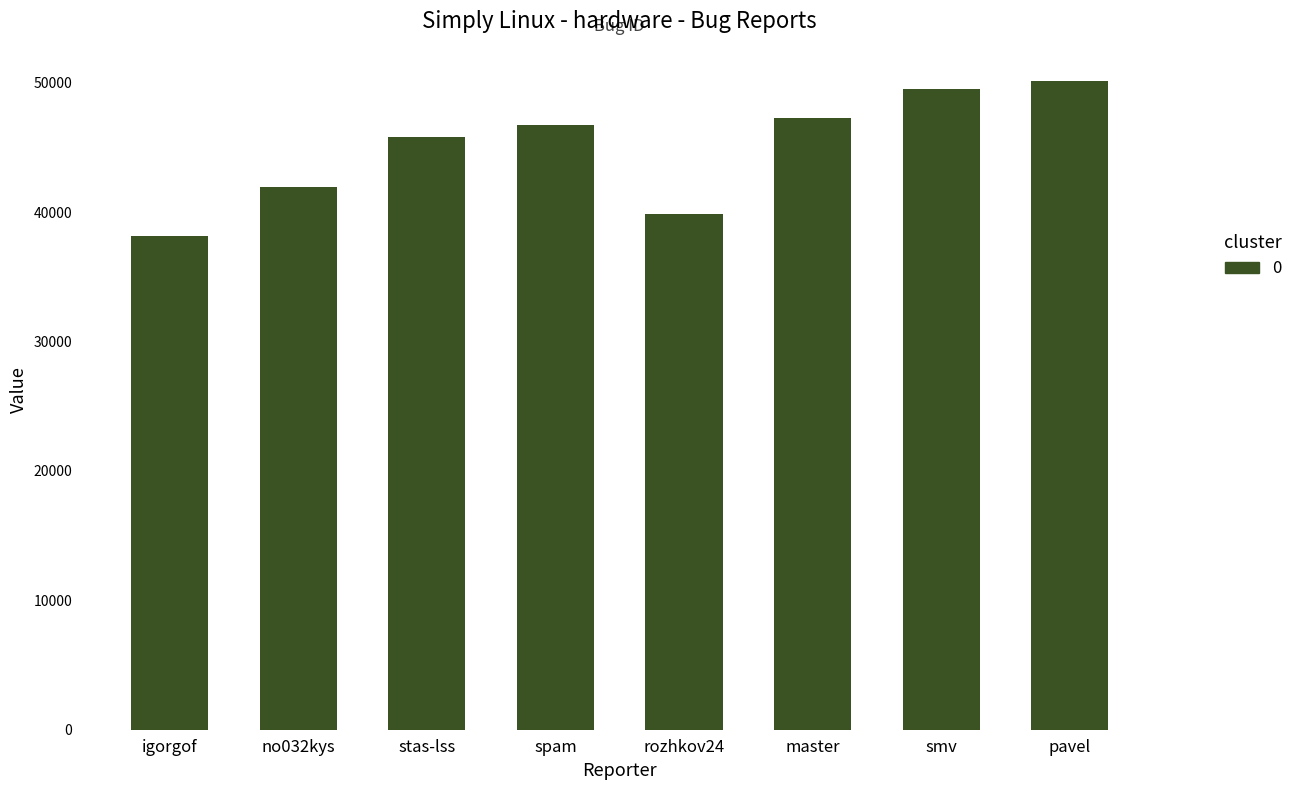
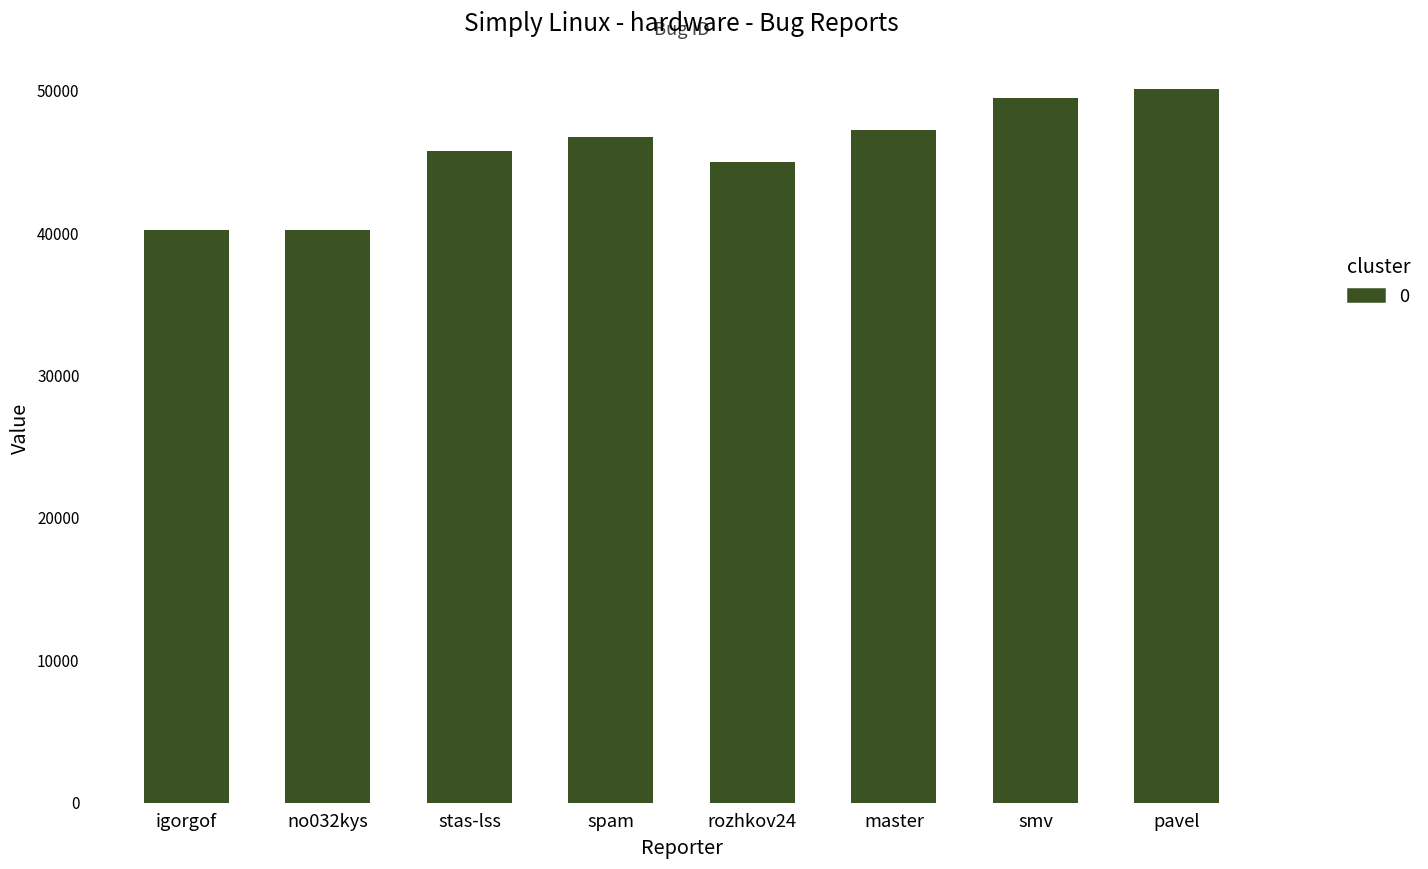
  {
-   "igorgof": 38100,
-   "no032kys": 41900,
+   "igorgof": 40200,
+   "no032kys": 40200,
    "stas-lss": 45800,
    "spam": 46700,
-   "rozhkov24": 39800,
+   "rozhkov24": 45000,
    "master": 47300,
    "smv": 49500,
    "pavel": 50100
  }
